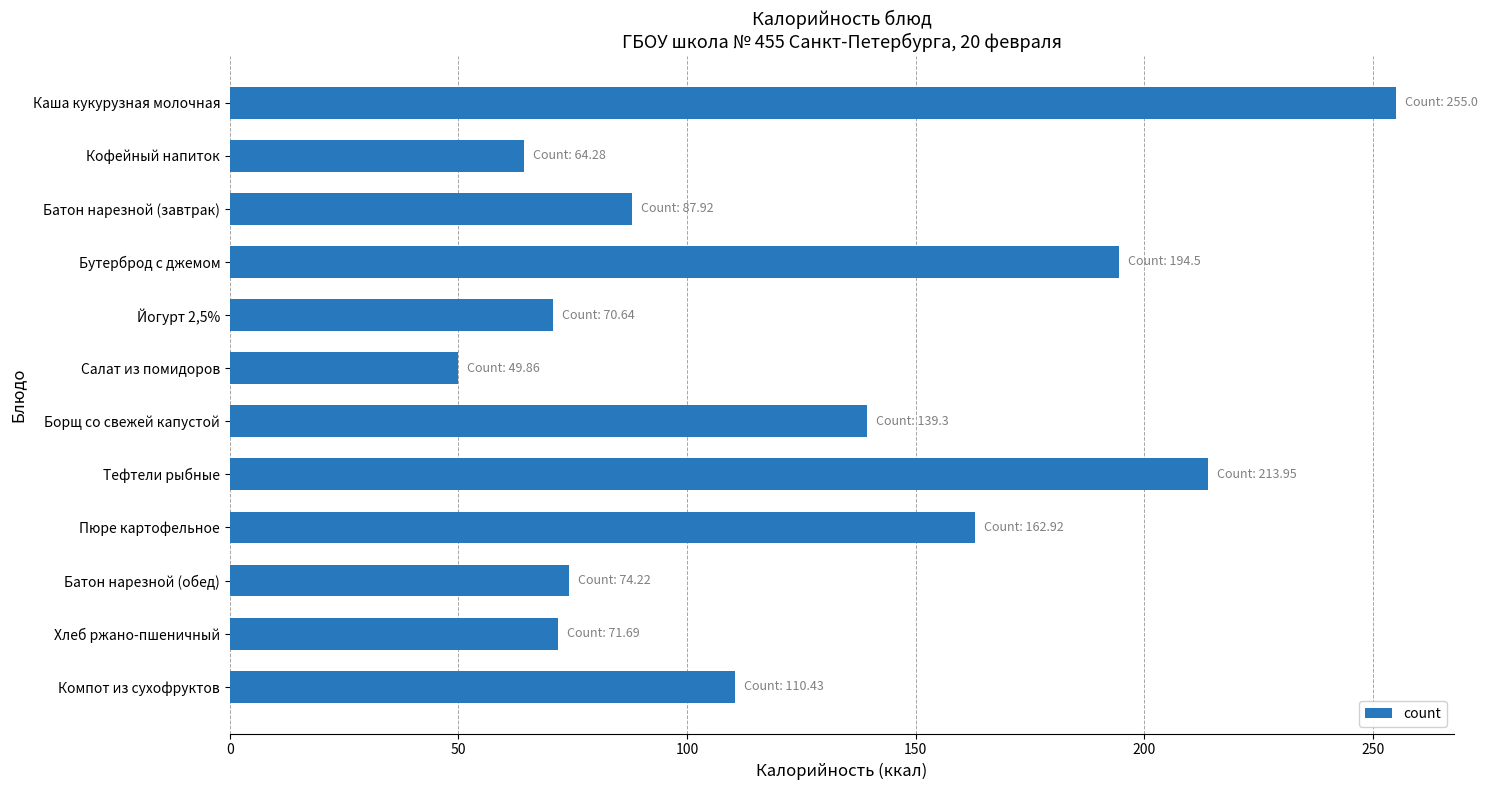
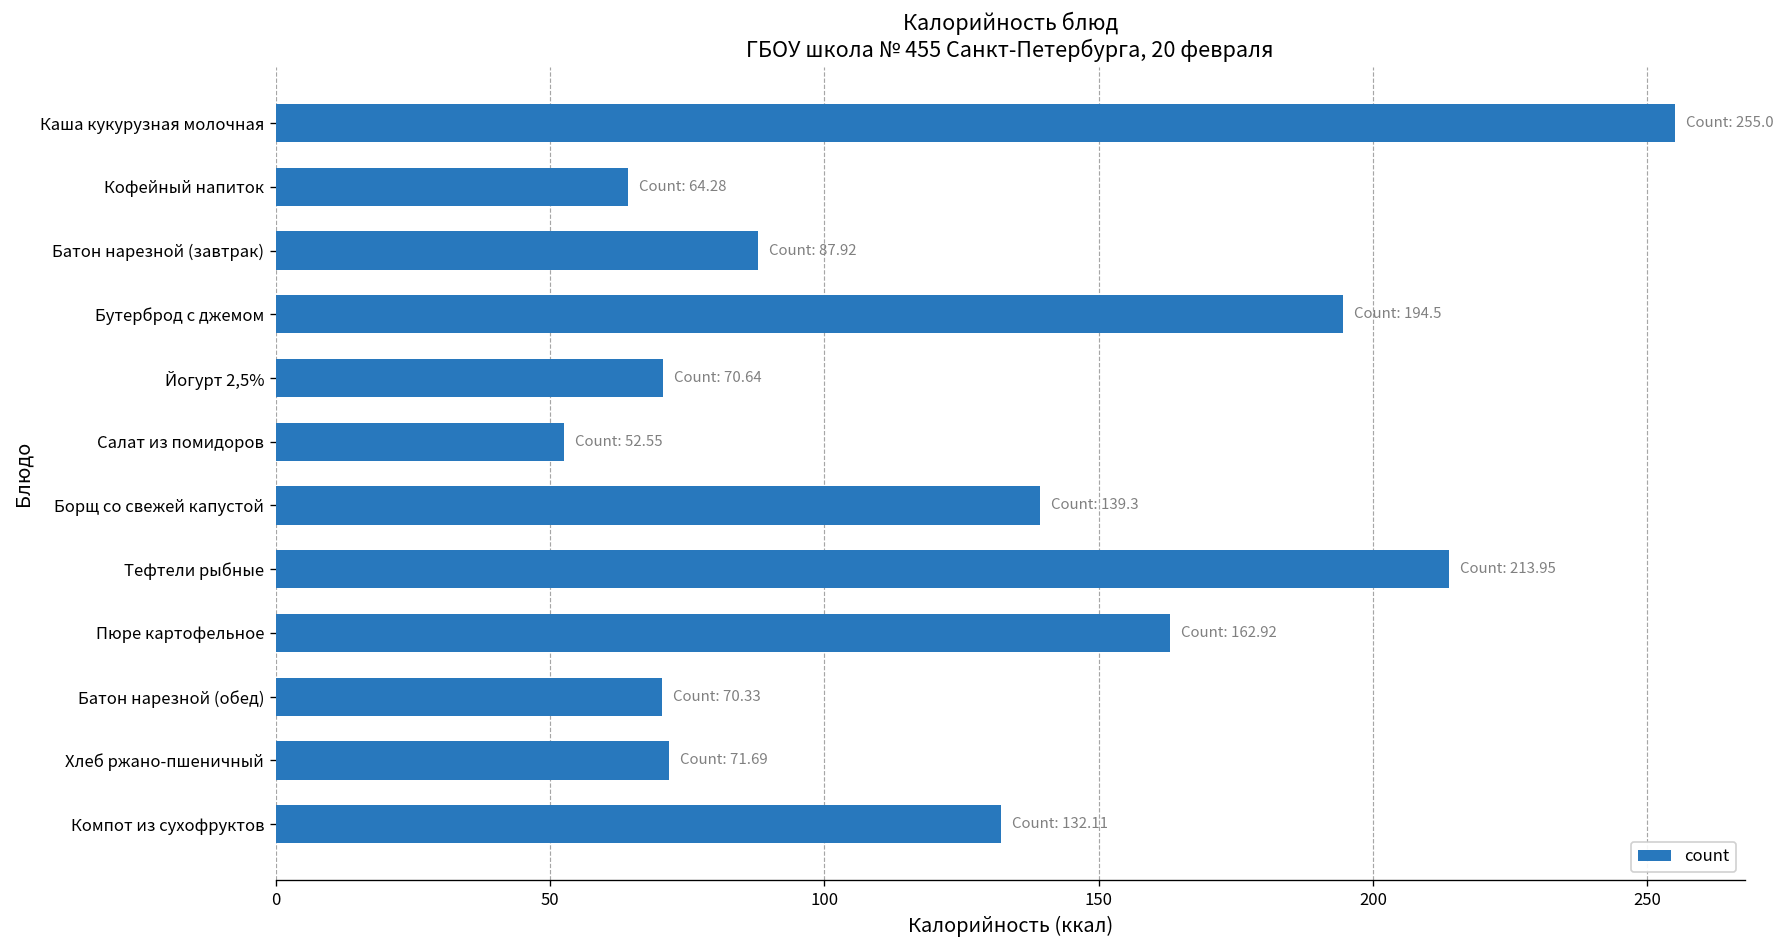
  {
    "Каша кукурузная молочная": 255.0,
    "Кофейный напиток": 64.28,
    "Батон нарезной (завтрак)": 87.92,
    "Бутерброд с джемом": 194.5,
    "Йогурт 2,5%": 70.64,
-   "Салат из помидоров": 49.86,
+   "Салат из помидоров": 52.55,
    "Борщ со свежей капустой": 139.3,
    "Тефтели рыбные": 213.95,
    "Пюре картофельное": 162.92,
-   "Батон нарезной (обед)": 74.22,
+   "Батон нарезной (обед)": 70.33,
    "Хлеб ржано-пшеничный": 71.69,
-   "Компот из сухофруктов": 110.43
+   "Компот из сухофруктов": 132.11
  }
